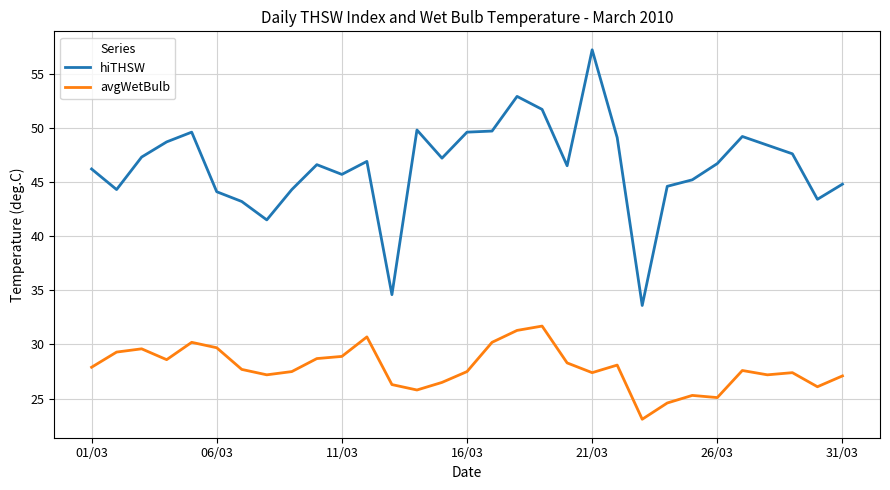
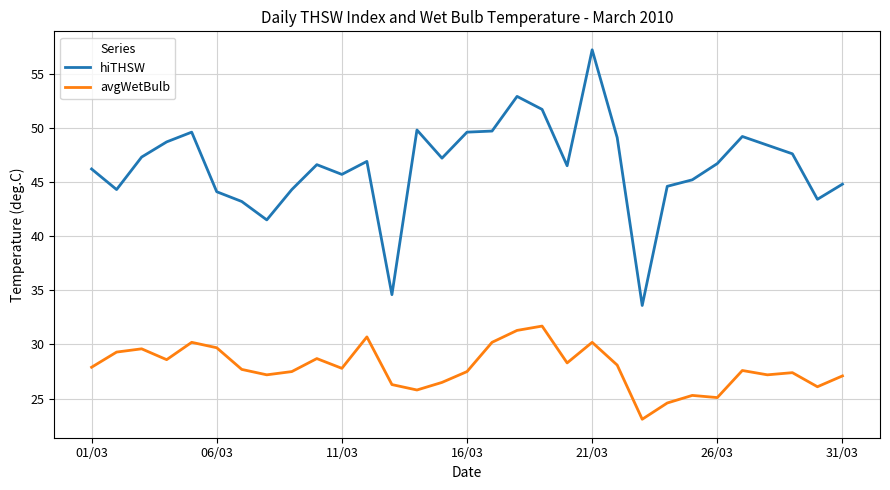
  {
    "hiTHSW": {
      "01/03": 46.2,
      "06/03": 44.1,
      "11/03": 45.7,
      "16/03": 49.6,
      "21/03": 57.2,
      "26/03": 46.7,
      "31/03": 44.8
    },
    "avgWetBulb": {
      "01/03": 27.9,
      "06/03": 29.7,
-     "11/03": 28.9,
+     "11/03": 27.8,
      "16/03": 27.5,
-     "21/03": 27.4,
+     "21/03": 30.2,
      "26/03": 25.1,
      "31/03": 27.1
    }
  }
